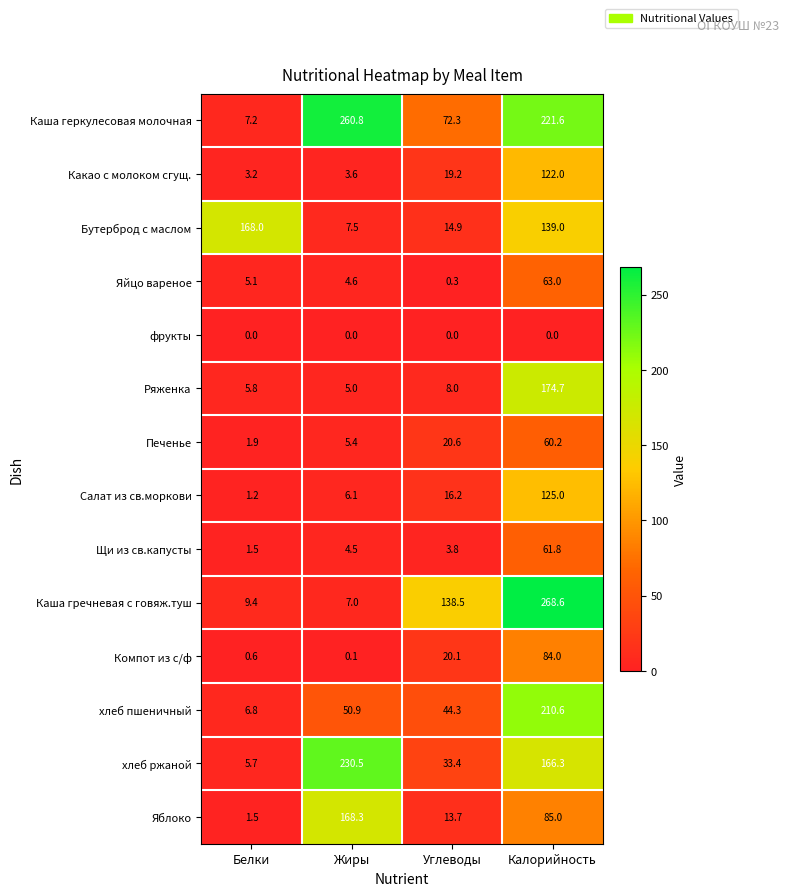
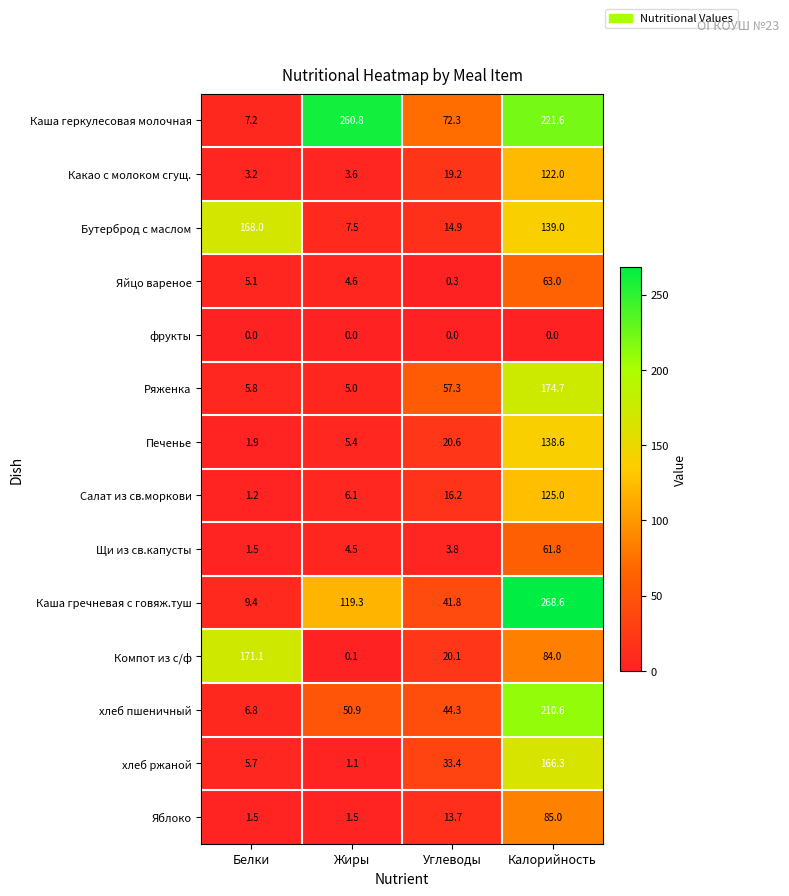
  {
    "Каша геркулесовая молочная": {
      "Белки": 7.2,
      "Жиры": 260.8,
      "Углеводы": 72.3,
      "Калорийность": 221.6
    },
    "Какао с молоком сгущ.": {
      "Белки": 3.2,
      "Жиры": 3.6,
      "Углеводы": 19.2,
      "Калорийность": 122.0
    },
    "Бутерброд с маслом": {
      "Белки": 168.0,
      "Жиры": 7.5,
      "Углеводы": 14.9,
      "Калорийность": 139.0
    },
    "Яйцо вареное": {
      "Белки": 5.1,
      "Жиры": 4.6,
      "Углеводы": 0.3,
      "Калорийность": 63.0
    },
    "фрукты": {
      "Белки": 0.0,
      "Жиры": 0.0,
      "Углеводы": 0.0,
      "Калорийность": 0.0
    },
    "Ряженка": {
      "Белки": 5.8,
      "Жиры": 5.0,
-     "Углеводы": 8.0,
+     "Углеводы": 57.3,
      "Калорийность": 174.7
    },
    "Печенье": {
      "Белки": 1.9,
      "Жиры": 5.4,
      "Углеводы": 20.6,
-     "Калорийность": 60.2
+     "Калорийность": 138.6
    },
    "Салат из св.моркови": {
      "Белки": 1.2,
      "Жиры": 6.1,
      "Углеводы": 16.2,
      "Калорийность": 125.0
    },
    "Щи из св.капусты": {
      "Белки": 1.5,
      "Жиры": 4.5,
      "Углеводы": 3.8,
      "Калорийность": 61.8
    },
    "Каша гречневая с говяж.туш": {
      "Белки": 9.4,
-     "Жиры": 7.0,
-     "Углеводы": 138.5,
+     "Жиры": 119.3,
+     "Углеводы": 41.8,
      "Калорийность": 268.6
    },
    "Компот из с/ф": {
-     "Белки": 0.6,
+     "Белки": 171.1,
      "Жиры": 0.1,
      "Углеводы": 20.1,
      "Калорийность": 84.0
    },
    "хлеб пшеничный": {
      "Белки": 6.8,
      "Жиры": 50.9,
      "Углеводы": 44.3,
      "Калорийность": 210.6
    },
    "хлеб ржаной": {
      "Белки": 5.7,
-     "Жиры": 230.5,
+     "Жиры": 1.1,
      "Углеводы": 33.4,
      "Калорийность": 166.3
    },
    "Яблоко": {
      "Белки": 1.5,
-     "Жиры": 168.3,
+     "Жиры": 1.5,
      "Углеводы": 13.7,
      "Калорийность": 85.0
    }
  }
